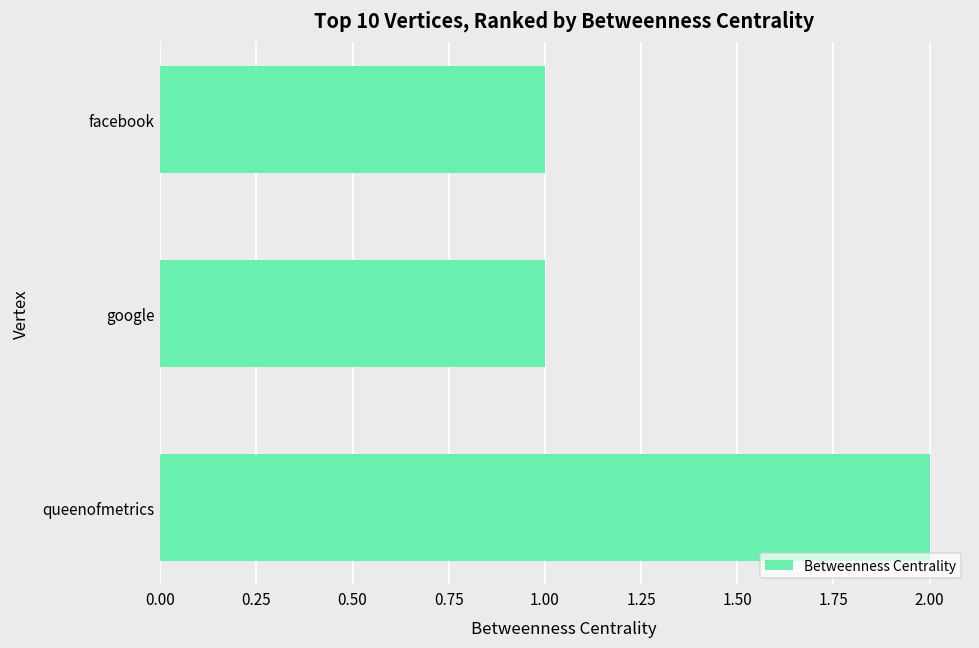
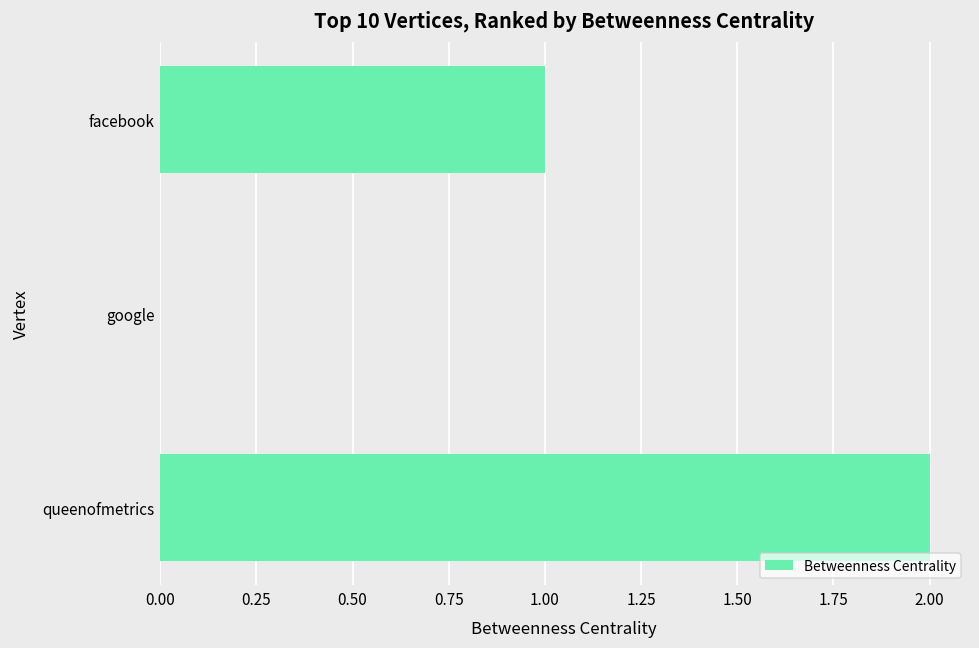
  {
    "facebook": 1,
-   "google": 1,
+   "google": 0,
    "queenofmetrics": 2
  }
